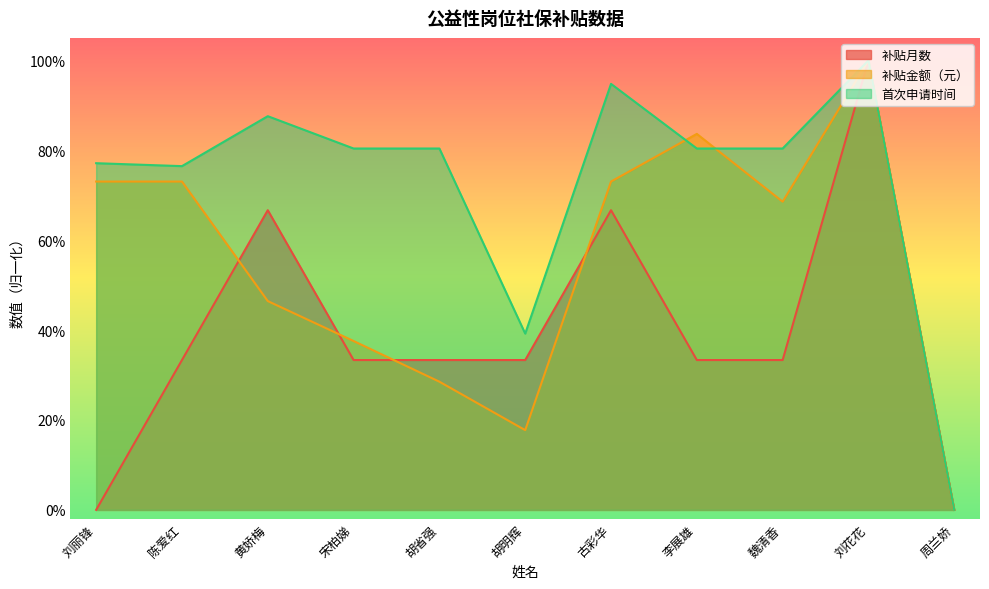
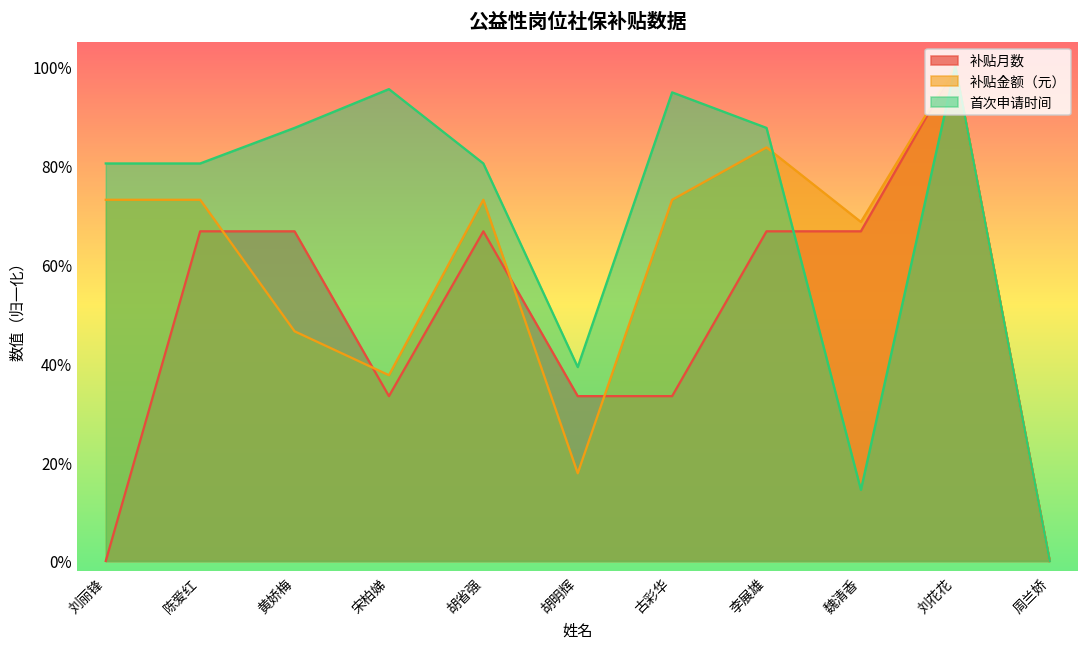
  {
    "补贴月数": {
      "刘丽锋": "0%",
-     "陈爱红": "33%",
+     "陈爱红": "67%",
      "黄娇梅": "67%",
      "宋柏娣": "33%",
-     "胡省强": "33%",
+     "胡省强": "67%",
      "胡明辉": "33%",
-     "古彩华": "67%",
-     "李展雄": "33%",
-     "魏清香": "33%"
+     "古彩华": "33%",
+     "李展雄": "67%",
+     "魏清香": "67%"
    },
    "补贴金额（元）": {
      "刘丽锋": "73%",
      "陈爱红": "73%",
      "黄娇梅": "46%",
      "宋柏娣": "38%",
-     "胡省强": "29%",
+     "胡省强": "73%",
      "胡明辉": "18%",
      "古彩华": "73%",
      "李展雄": "84%",
      "魏清香": "69%"
    },
    "首次申请时间": {
-     "刘丽锋": "77%",
-     "陈爱红": "76%",
+     "刘丽锋": "80%",
+     "陈爱红": "80%",
      "黄娇梅": "88%",
-     "宋柏娣": "80%",
+     "宋柏娣": "95%",
      "胡省强": "80%",
      "胡明辉": "39%",
      "古彩华": "95%",
-     "李展雄": "80%",
-     "魏清香": "80%"
+     "李展雄": "88%",
+     "魏清香": "14%"
    }
  }
